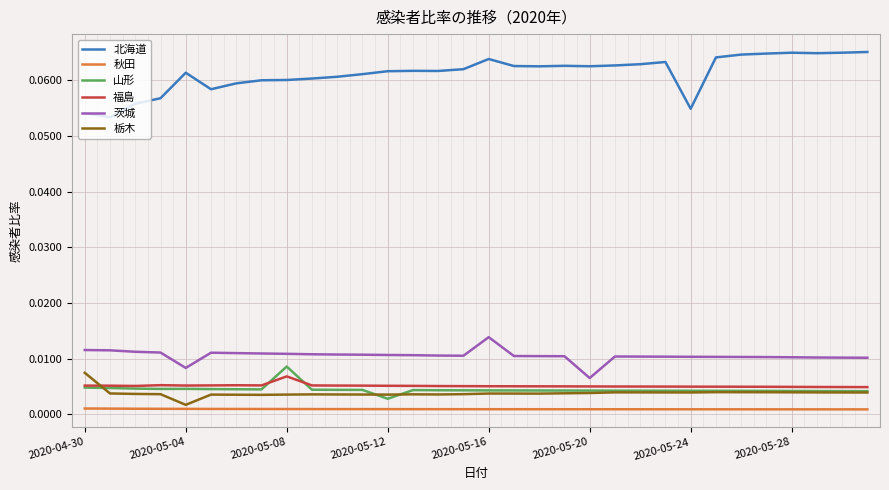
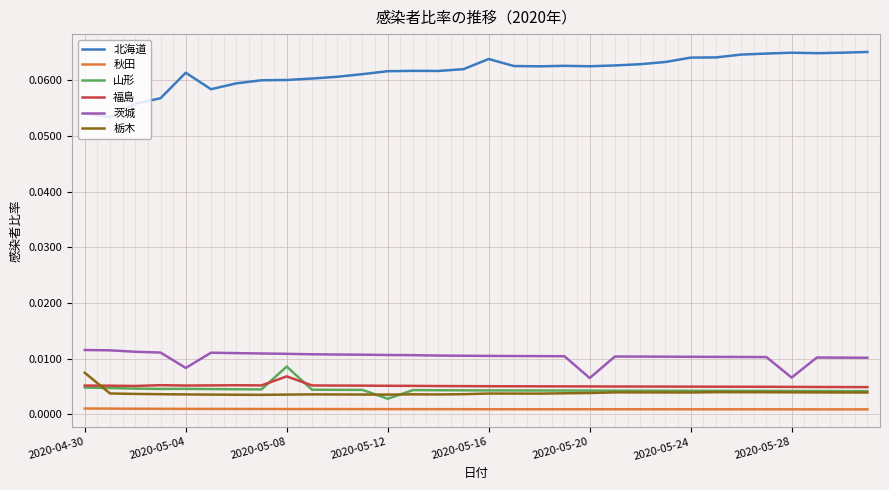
  {
    "北海道": {
      "2020-05-04": 0.061,
      "2020-05-08": 0.060,
      "2020-05-12": 0.062,
      "2020-05-16": 0.064,
      "2020-05-20": 0.063,
-     "2020-05-24": 0.055,
+     "2020-05-24": 0.064,
      "2020-05-28": 0.065
    },
    "秋田": {
      "2020-04-30": 0.001,
      "2020-05-04": 0.001,
      "2020-05-08": 0.001,
      "2020-05-12": 0.001,
      "2020-05-16": 0.001,
      "2020-05-20": 0.001,
      "2020-05-24": 0.001,
      "2020-05-28": 0.001
    },
    "山形": {
      "2020-05-04": 0.005,
      "2020-05-08": 0.009,
      "2020-05-12": 0.003,
      "2020-05-16": 0.004
    },
    "福島": {
      "2020-05-04": 0.005,
      "2020-05-08": 0.007,
      "2020-05-12": 0.005,
      "2020-05-16": 0.005,
      "2020-05-20": 0.005,
      "2020-05-24": 0.005,
      "2020-05-28": 0.005
    },
    "茨城": {
      "2020-04-30": 0.012,
      "2020-05-04": 0.008,
      "2020-05-08": 0.011,
      "2020-05-12": 0.011,
-     "2020-05-16": 0.014,
+     "2020-05-16": 0.011,
      "2020-05-20": 0.007,
      "2020-05-24": 0.010,
-     "2020-05-28": 0.010
+     "2020-05-28": 0.007
    },
    "栃木": {
      "2020-04-30": 0.007,
-     "2020-05-04": 0.002,
+     "2020-05-04": 0.004,
      "2020-05-08": 0.004,
      "2020-05-12": 0.004,
      "2020-05-16": 0.004
    }
  }
